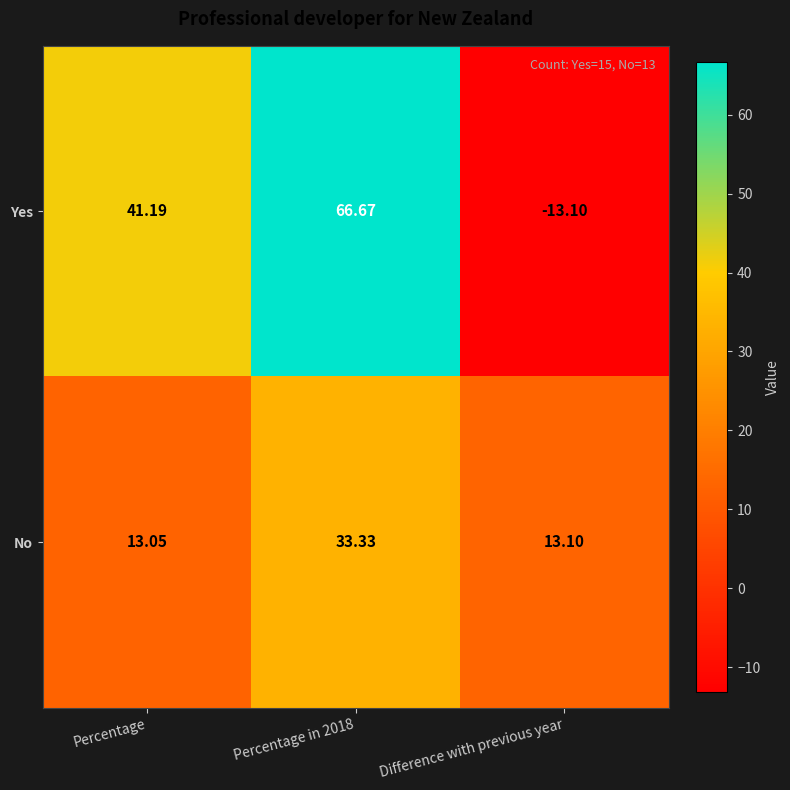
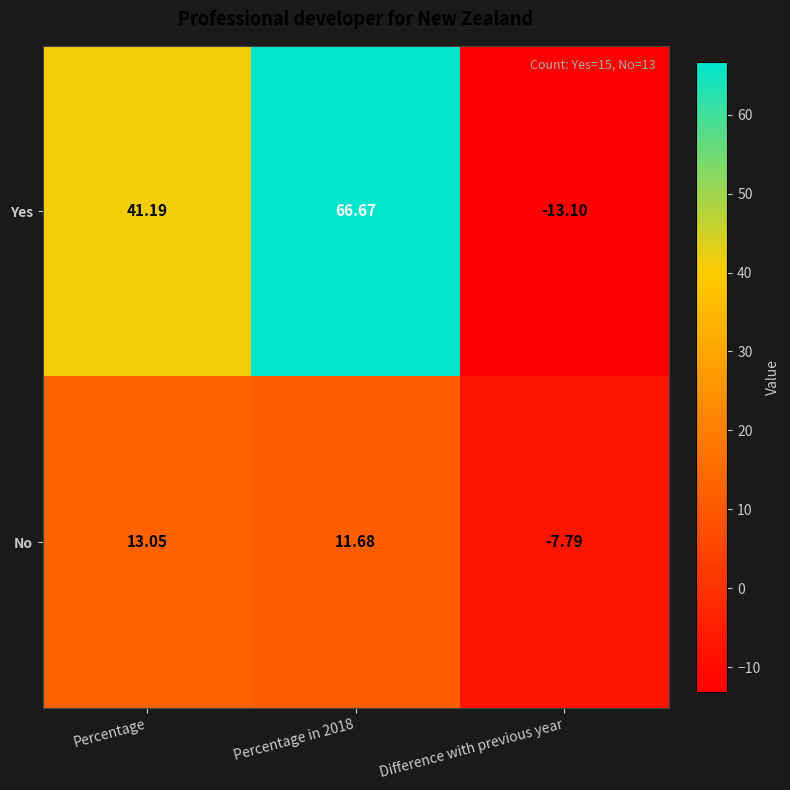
  {
    "Yes": {
      "Percentage": 41.19,
      "Percentage in 2018": 66.67
    },
    "No": {
      "Percentage": 13.05,
-     "Percentage in 2018": 33.33,
-     "Difference with previous year": 13.10
+     "Percentage in 2018": 11.68,
+     "Difference with previous year": -7.79
    }
  }
